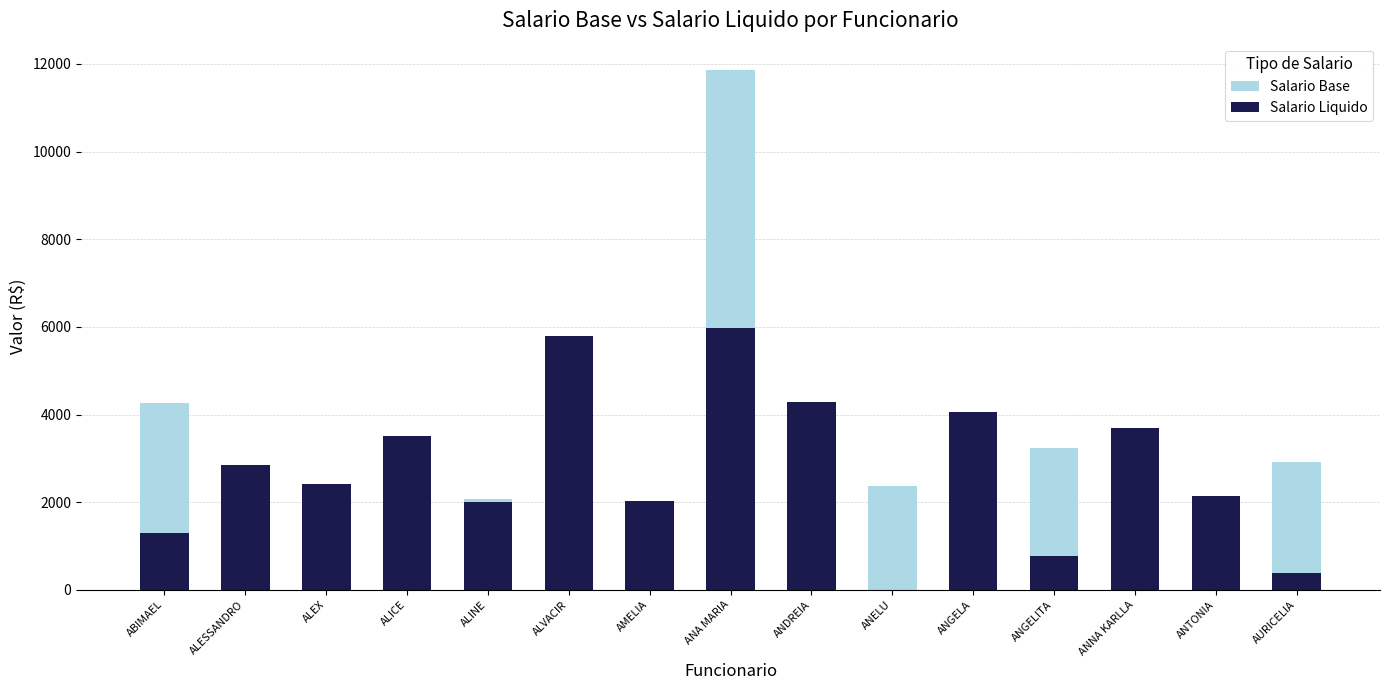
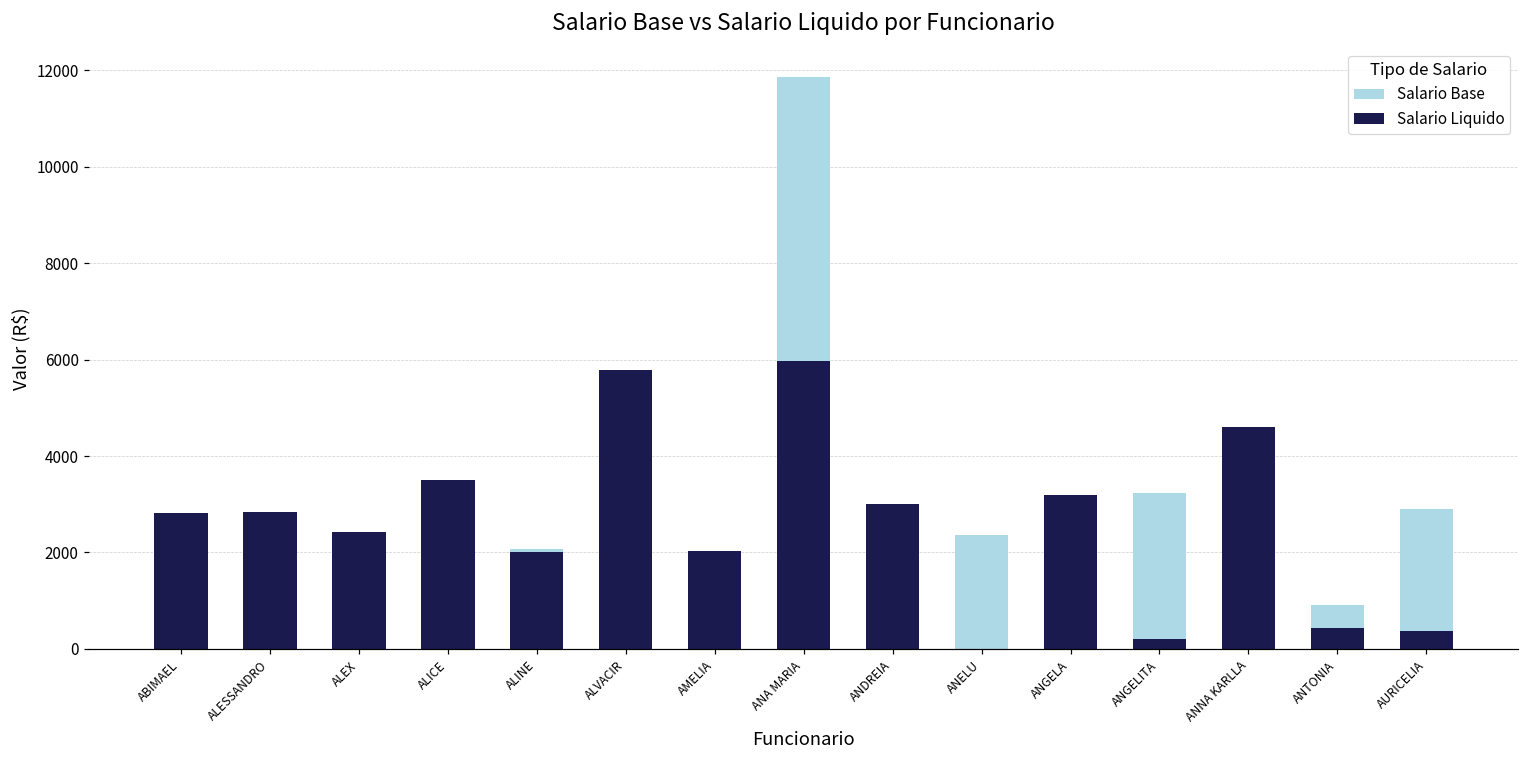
  {
    "Salario Base": {
-     "ABIMAEL": 4300,
+     "ABIMAEL": 2000,
      "ALINE": 2100,
      "ANA MARIA": 11900,
      "ANELU": 2400,
      "ANGELITA": 3200,
-     "ANTONIA": 1700,
+     "ANTONIA": 900,
      "AURICELIA": 2900
    },
    "Salario Liquido": {
-     "ABIMAEL": 1300,
+     "ABIMAEL": 2800,
      "ALESSANDRO": 2800,
      "ALEX": 2400,
      "ALICE": 3500,
      "ALVACIR": 5800,
      "AMELIA": 2000,
-     "ANDREIA": 4300,
+     "ANDREIA": 3000,
      "ANELU": 0,
-     "ANGELA": 4000,
-     "ANGELITA": 800,
-     "ANNA KARLLA": 3700,
-     "ANTONIA": 2100
+     "ANGELA": 3200,
+     "ANGELITA": 200,
+     "ANNA KARLLA": 4600,
+     "ANTONIA": 400
    }
  }
